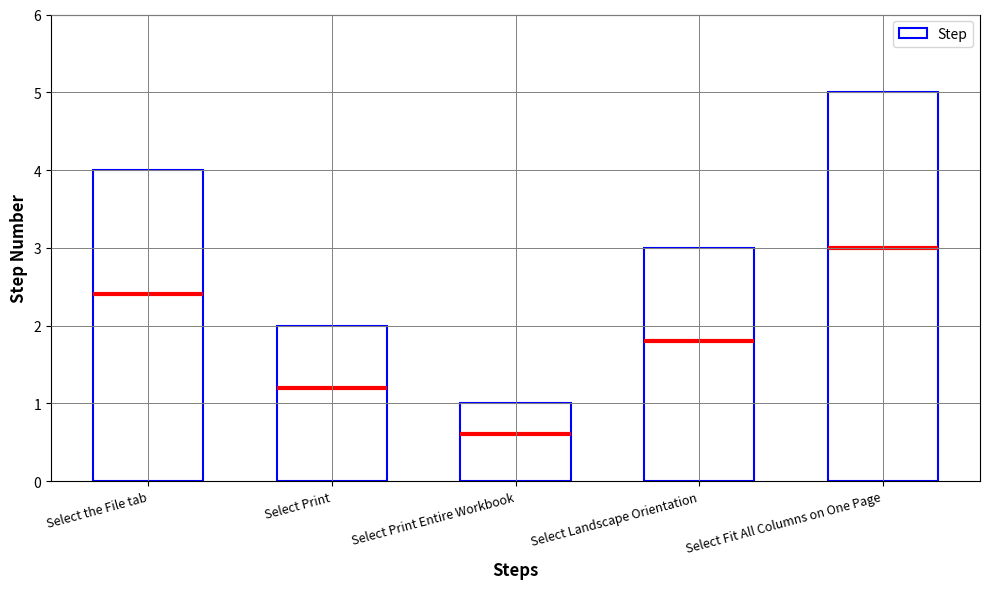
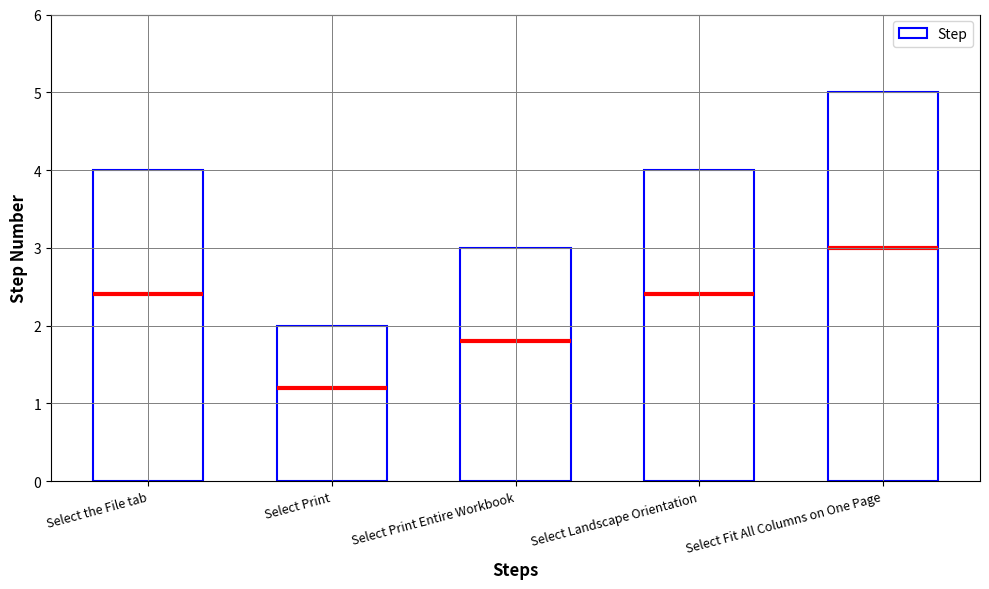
  {
    "Select the File tab": 4,
    "Select Print": 2,
-   "Select Print Entire Workbook": 1,
-   "Select Landscape Orientation": 3,
+   "Select Print Entire Workbook": 3,
+   "Select Landscape Orientation": 4,
    "Select Fit All Columns on One Page": 5
  }
